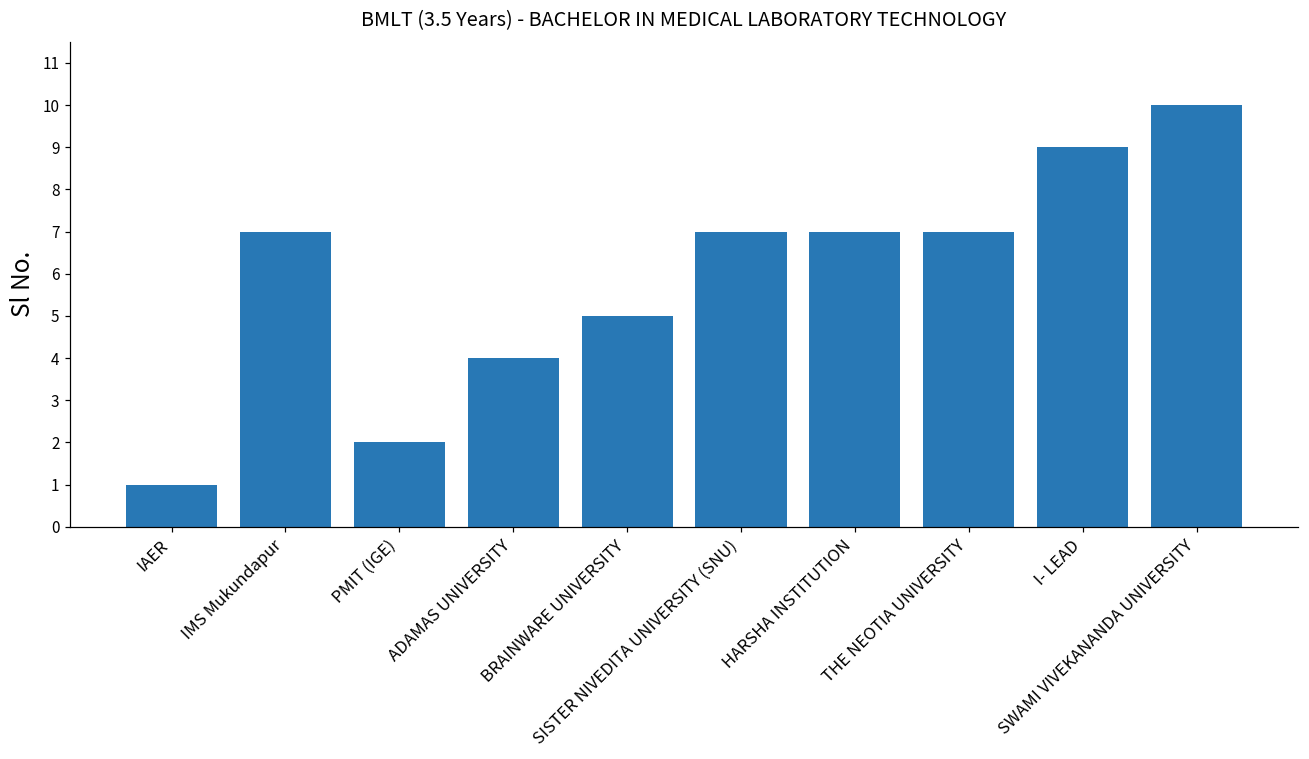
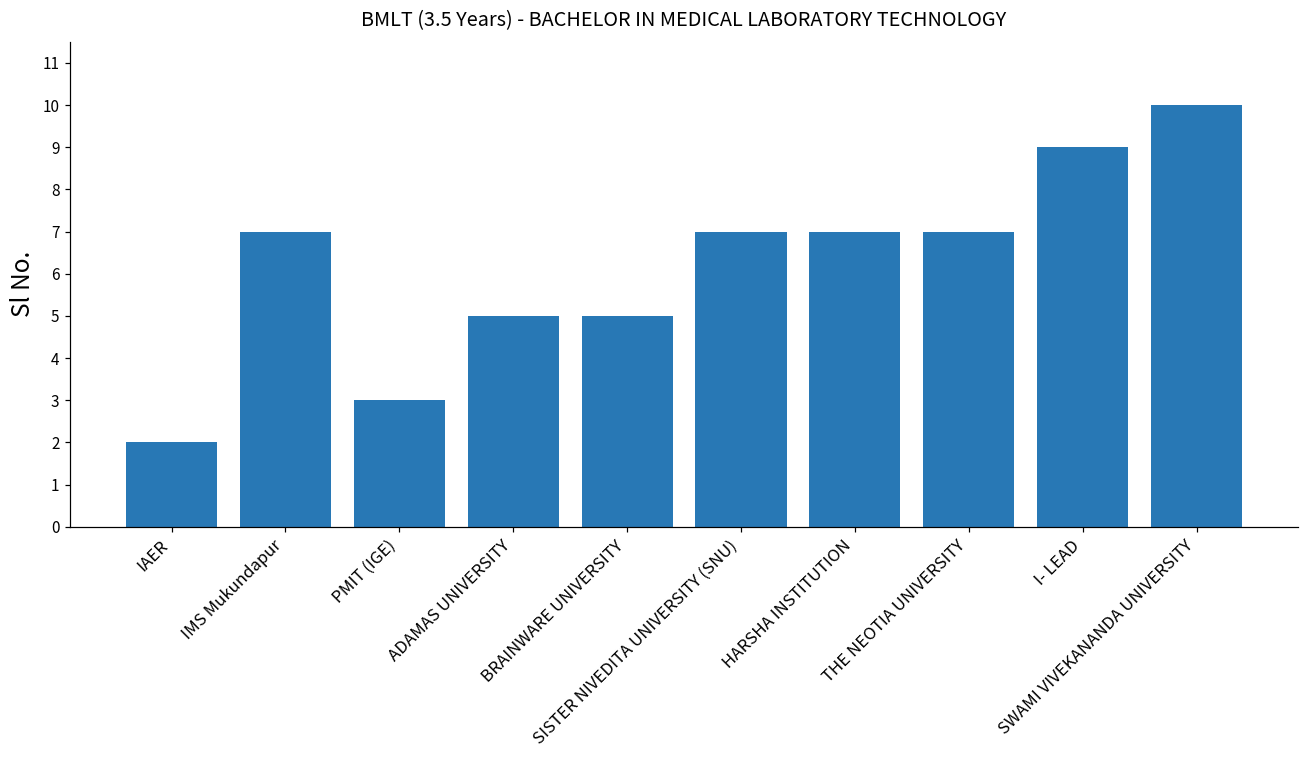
  {
-   "IAER": 1,
+   "IAER": 2,
    "IMS Mukundapur": 7,
-   "PMIT (IGE)": 2,
-   "ADAMAS UNIVERSITY": 4,
+   "PMIT (IGE)": 3,
+   "ADAMAS UNIVERSITY": 5,
    "BRAINWARE UNIVERSITY": 5,
    "SISTER NIVEDITA UNIVERSITY (SNU)": 7,
    "HARSHA INSTITUTION": 7,
    "THE NEOTIA UNIVERSITY": 7,
    "I- LEAD": 9,
    "SWAMI VIVEKANANDA UNIVERSITY": 10
  }
